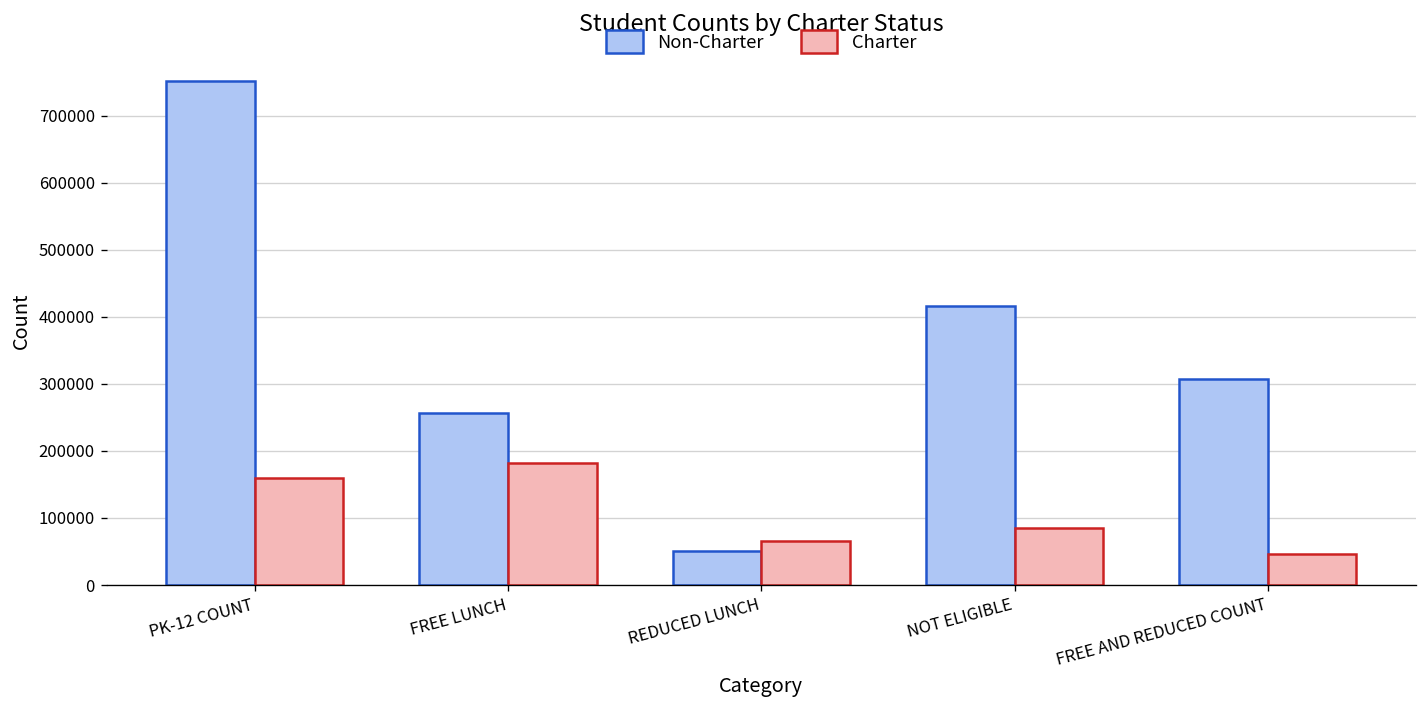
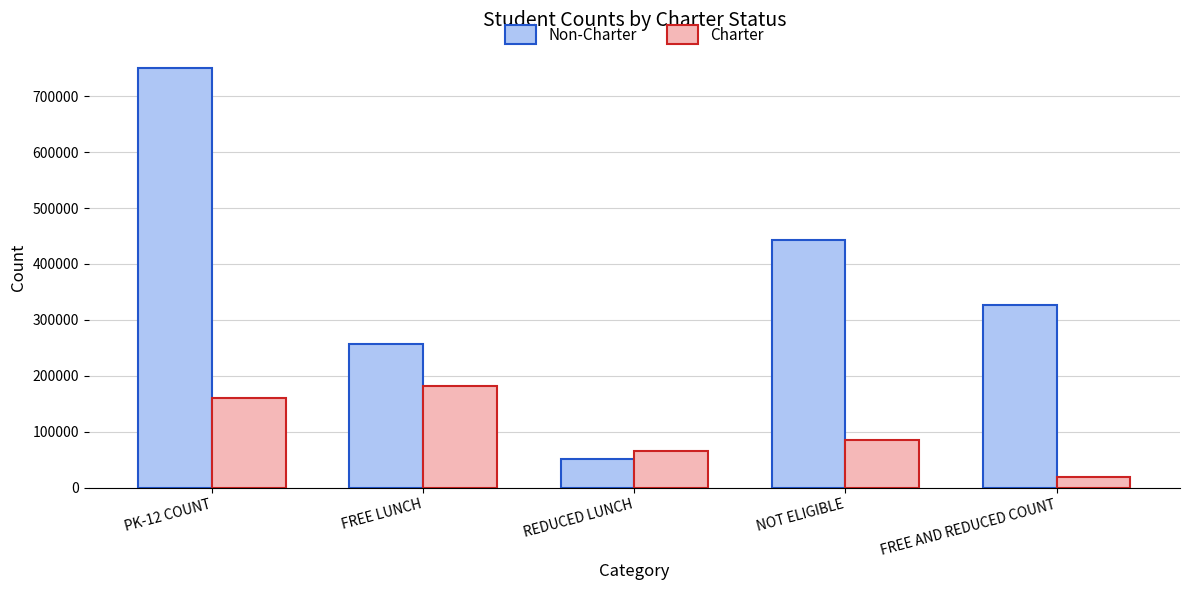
  {
    "Non-Charter": {
      "PK-12 COUNT": 750000,
      "FREE LUNCH": 260000,
      "REDUCED LUNCH": 50000,
-     "NOT ELIGIBLE": 420000,
-     "FREE AND REDUCED COUNT": 310000
+     "NOT ELIGIBLE": 440000,
+     "FREE AND REDUCED COUNT": 330000
    },
    "Charter": {
      "PK-12 COUNT": 160000,
      "FREE LUNCH": 180000,
      "REDUCED LUNCH": 70000,
      "NOT ELIGIBLE": 90000,
-     "FREE AND REDUCED COUNT": 50000
+     "FREE AND REDUCED COUNT": 20000
    }
  }
